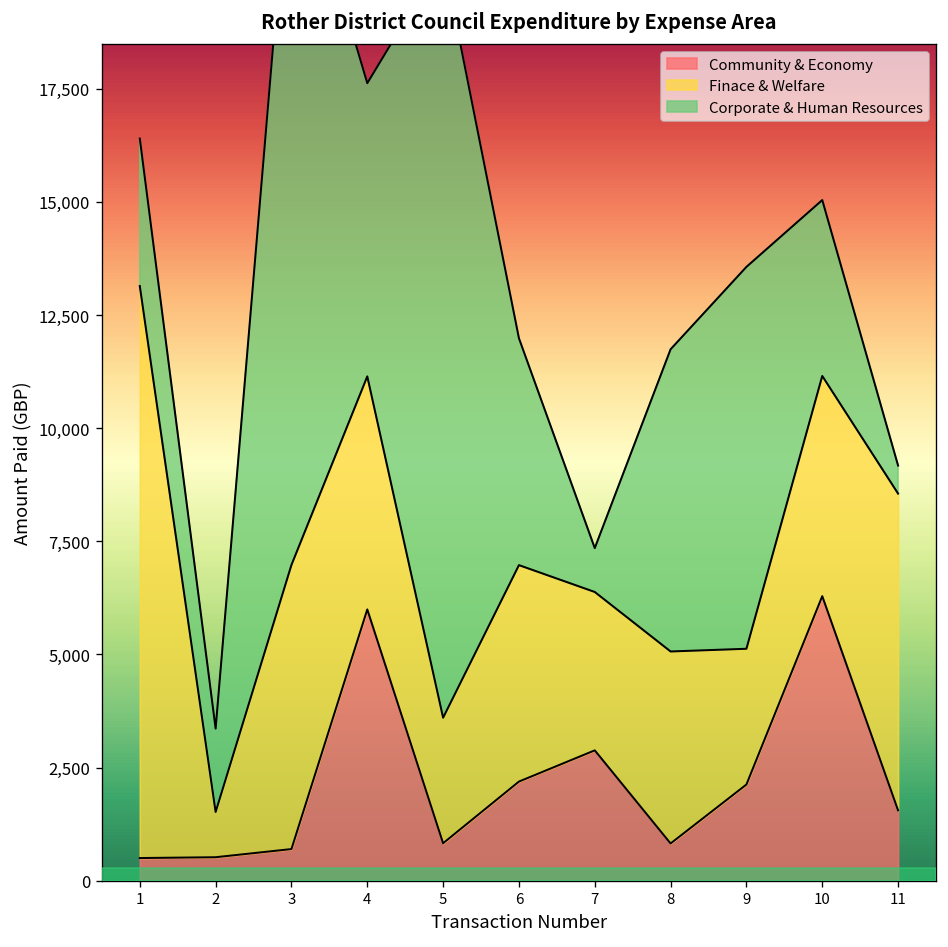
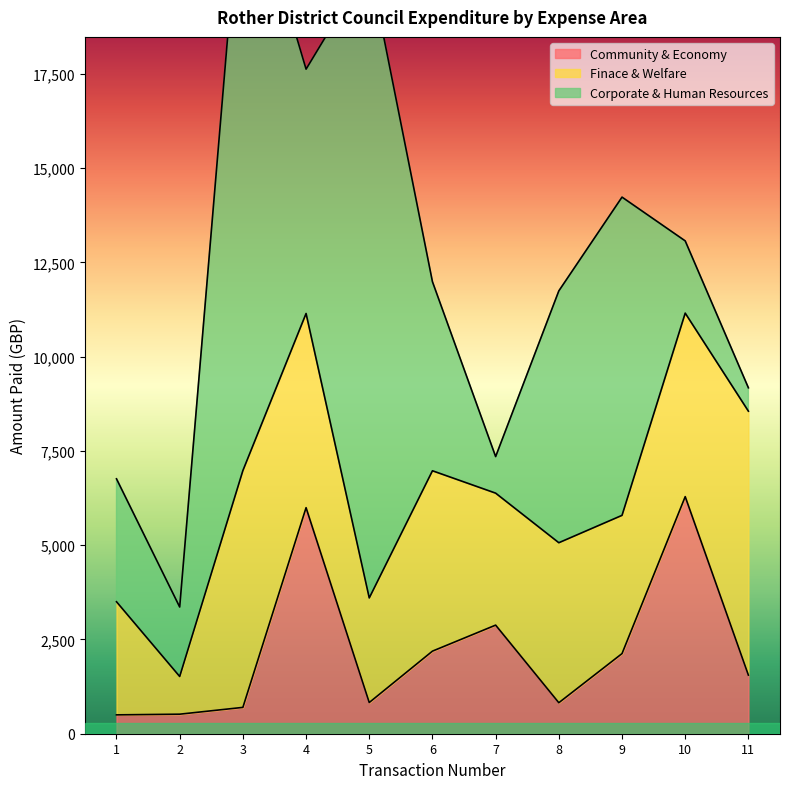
  {
    "Community & Economy": {
      "1": "500",
      "2": "500",
      "3": "700",
      "4": "6,000",
      "5": "800",
      "6": "2,200",
      "7": "2,900",
      "8": "800",
      "9": "2,100",
      "10": "6,300",
      "11": "1,600"
    },
    "Finace & Welfare": {
-     "1": "12,600",
+     "1": "3,000",
      "2": "1,000",
      "3": "6,300",
      "4": "5,100",
      "5": "2,800",
      "6": "4,800",
      "7": "3,500",
      "8": "4,200",
-     "9": "3,000",
+     "9": "3,700",
      "10": "4,900",
      "11": "7,000"
    },
    "Corporate & Human Resources": {
      "1": "3,300",
      "2": "1,800",
      "4": "6,500",
      "6": "5,000",
      "7": "1,000",
      "8": "6,700",
      "9": "8,400",
-     "10": "3,900",
+     "10": "1,900",
      "11": "600"
    }
  }
